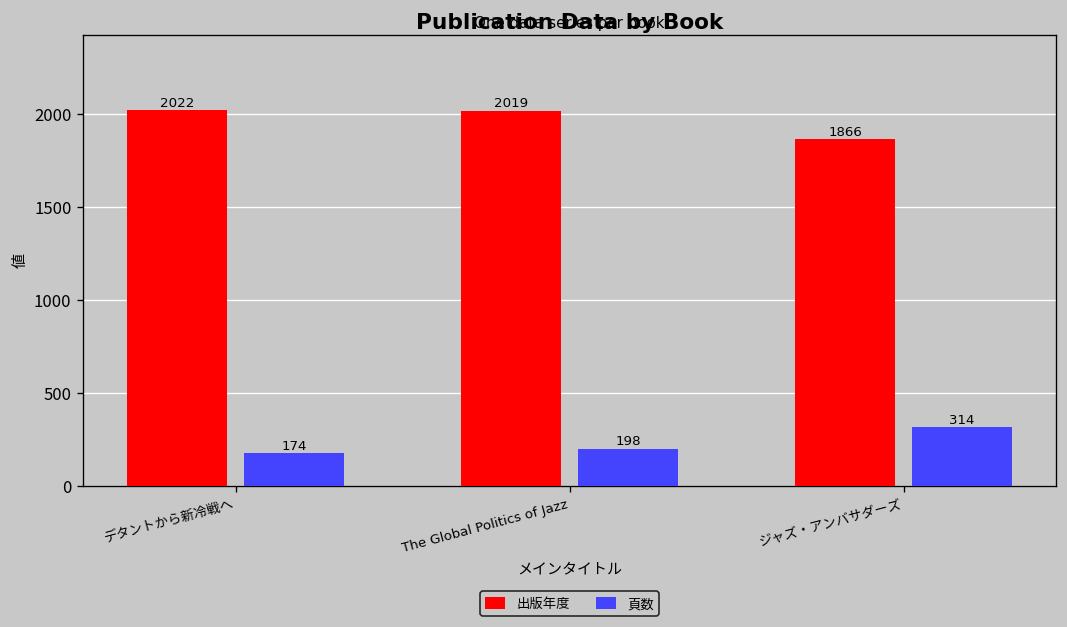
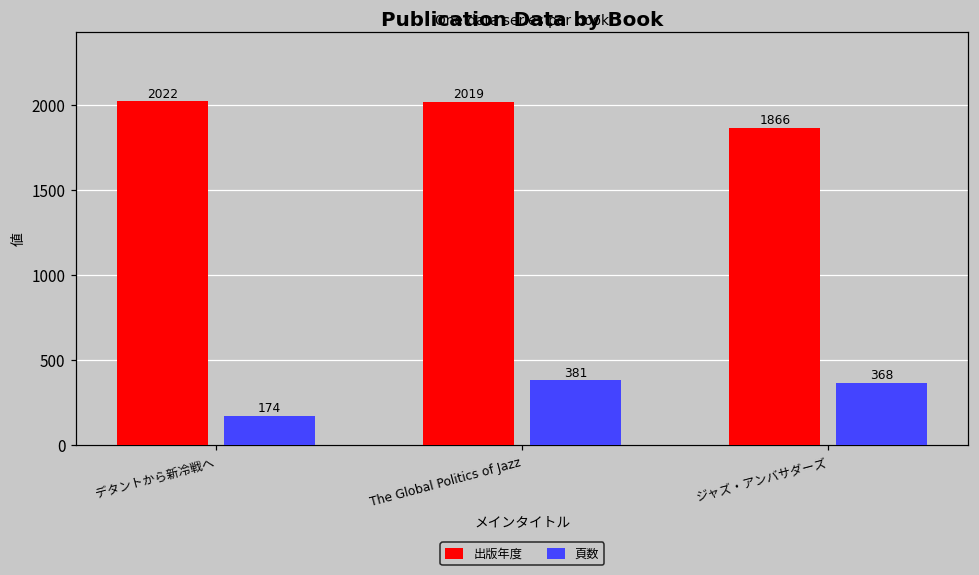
  {
    "出版年度": {
      "デタントから新冷戦へ": 2022,
      "The Global Politics of Jazz": 2019,
      "ジャズ・アンバサダーズ": 1866
    },
    "頁数": {
      "デタントから新冷戦へ": 174,
-     "The Global Politics of Jazz": 198,
-     "ジャズ・アンバサダーズ": 314
+     "The Global Politics of Jazz": 381,
+     "ジャズ・アンバサダーズ": 368
    }
  }
